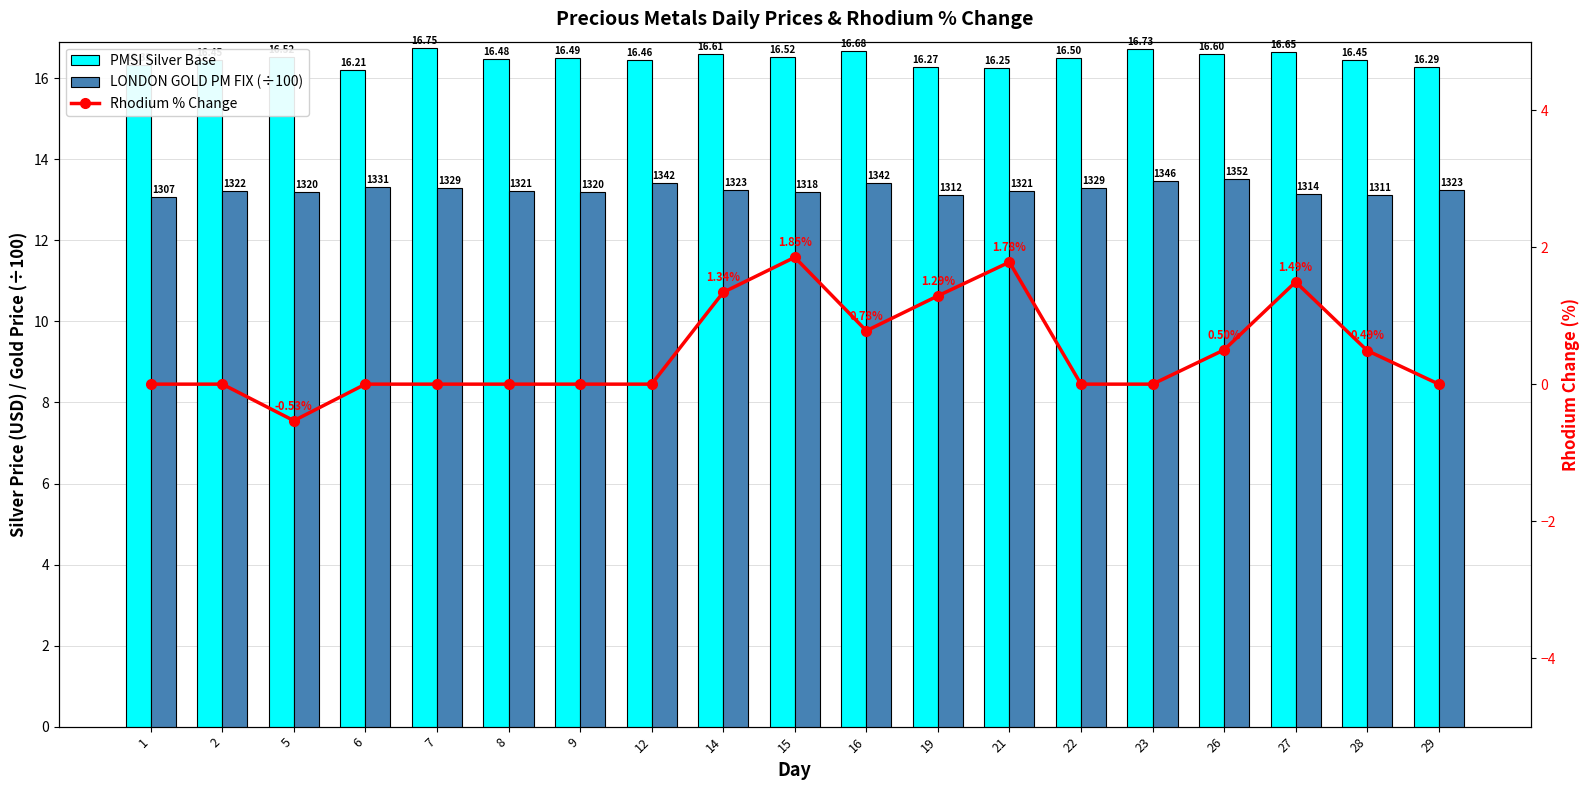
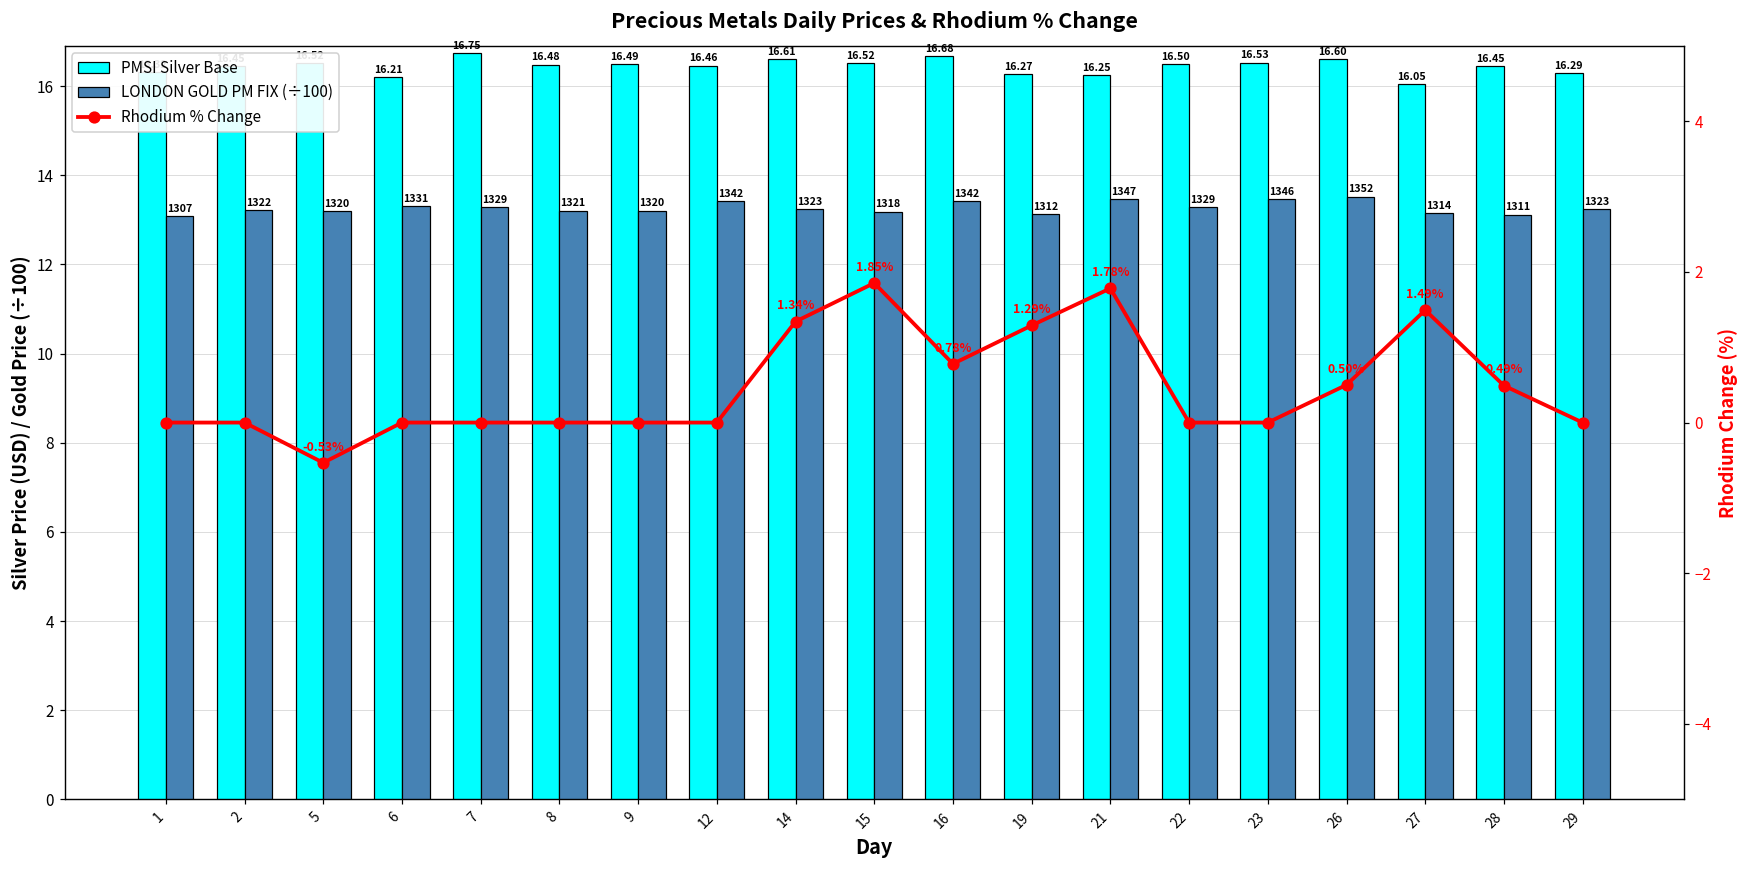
  {
    "PMSI Silver Base": {
      "6": "16.21",
      "7": "16.75",
      "8": "16.48",
      "9": "16.49",
      "12": "16.46",
      "14": "16.61",
      "15": "16.52",
      "16": "16.68",
      "19": "16.27",
      "21": "16.25",
      "22": "16.50",
-     "23": "16.73",
+     "23": "16.53",
      "26": "16.60",
-     "27": "16.65",
+     "27": "16.05",
      "28": "16.45",
      "29": "16.29"
    },
    "LONDON GOLD PM FIX (÷100)": {
-     "21": "1321"
+     "21": "1347"
    },
    "Rhodium % Change": {
      "5": "-0.53%",
      "14": "1.34%",
      "15": "1.85%",
      "16": "0.78%",
      "19": "1.29%",
      "21": "1.78%",
      "26": "0.50%",
      "27": "1.49%",
      "28": "0.49%"
    }
  }
